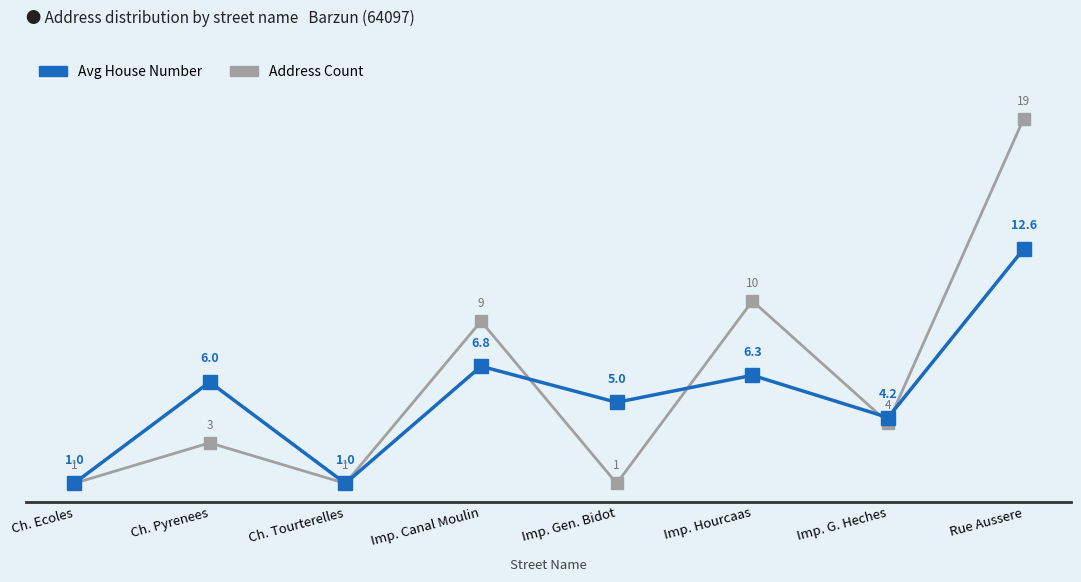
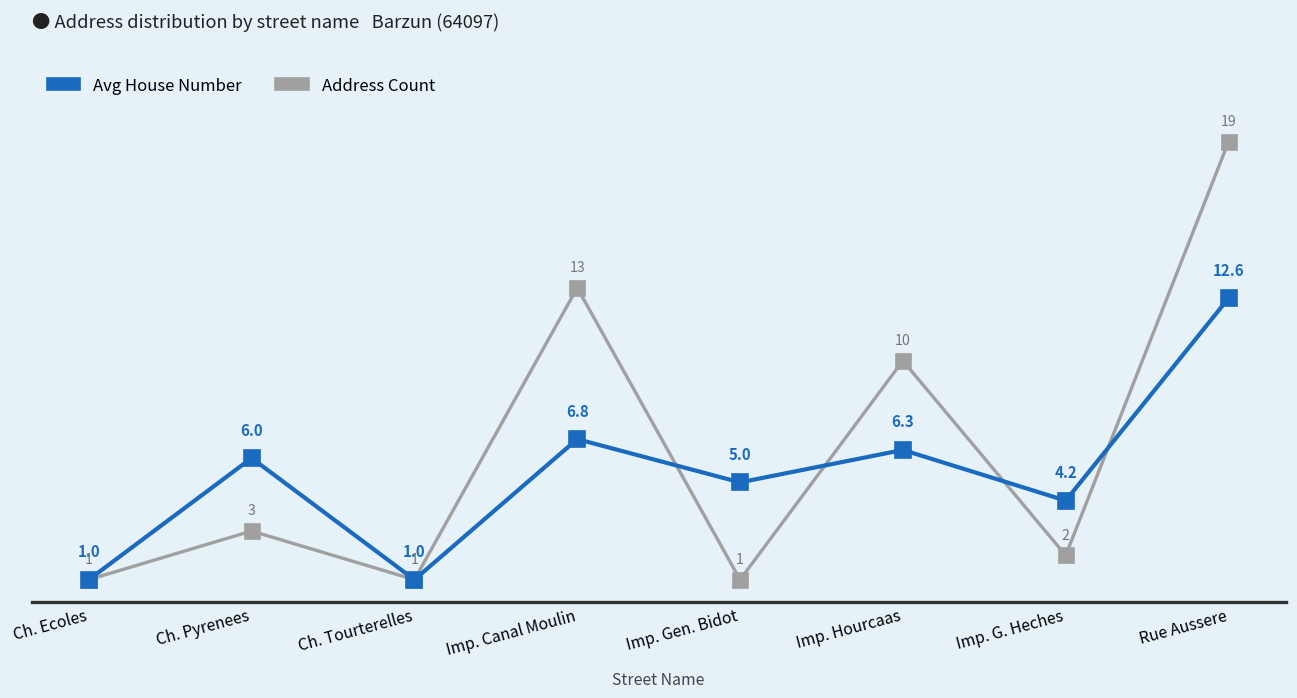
  {
    "Avg House Number": {
      "Ch. Pyrenees": 6.0,
      "Imp. Canal Moulin": 6.8,
      "Imp. Gen. Bidot": 5.0,
      "Imp. Hourcaas": 6.3,
      "Imp. G. Heches": 4.2,
      "Rue Aussere": 12.6
    },
    "Address Count": {
      "Ch. Pyrenees": 3,
-     "Imp. Canal Moulin": 9,
+     "Imp. Canal Moulin": 13,
      "Imp. Gen. Bidot": 1,
      "Imp. Hourcaas": 10,
-     "Imp. G. Heches": 4,
+     "Imp. G. Heches": 2,
      "Rue Aussere": 19
    }
  }
